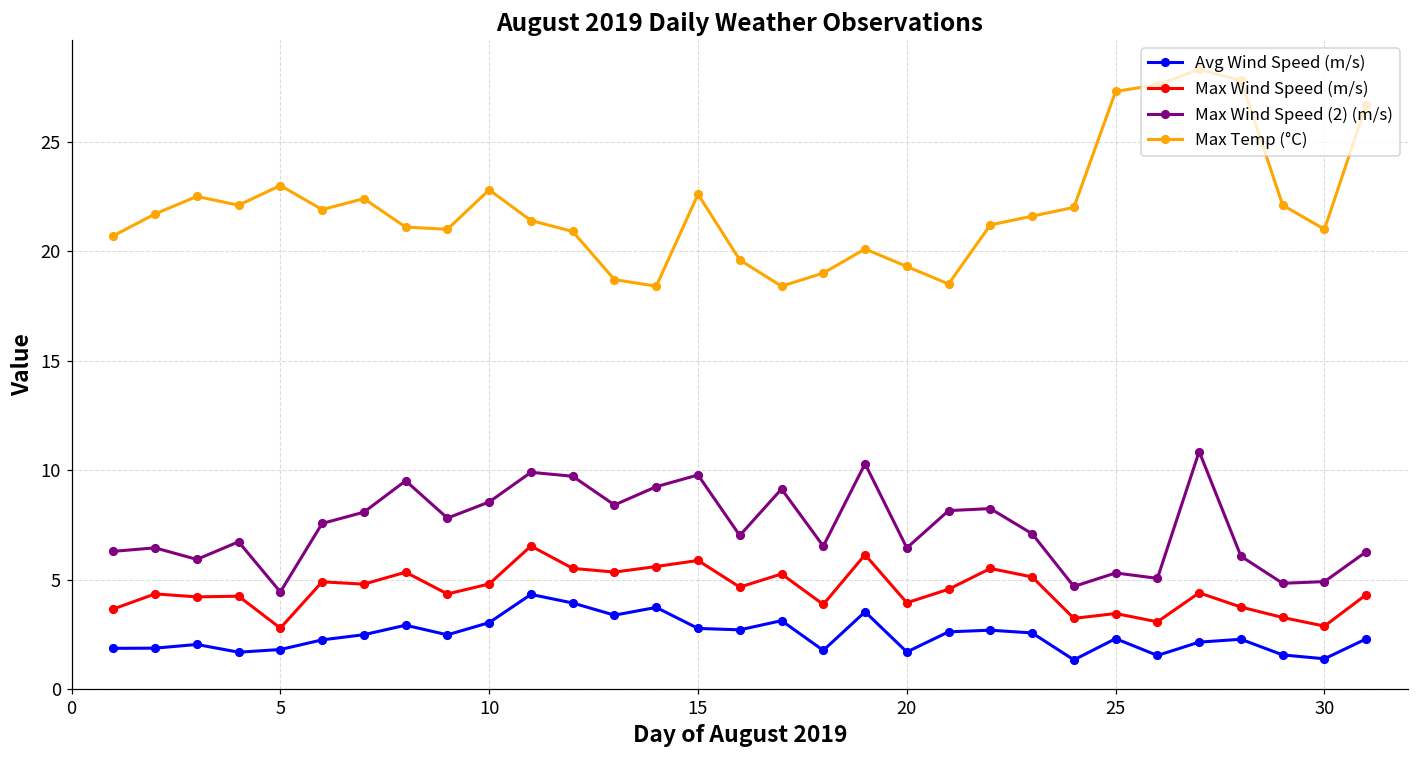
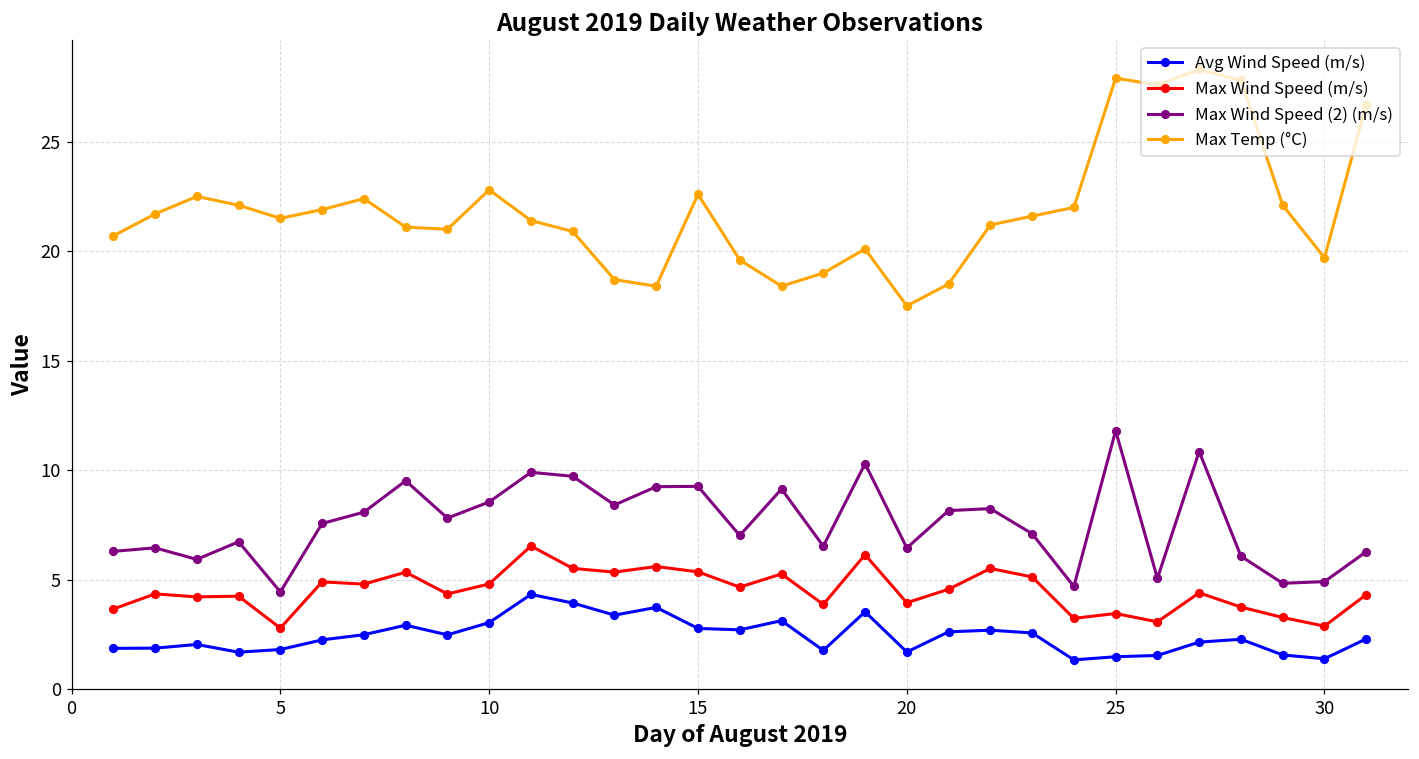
  {
    "Avg Wind Speed (m/s)": {
      "5": 1.8,
      "10": 3.0,
      "15": 2.8,
      "20": 1.7,
-     "25": 2.3,
+     "25": 1.5,
      "30": 1.4
    },
    "Max Wind Speed (m/s)": {
      "5": 2.8,
      "10": 4.8,
-     "15": 5.9,
+     "15": 5.4,
      "20": 3.9,
      "25": 3.4,
      "30": 2.9
    },
    "Max Wind Speed (2) (m/s)": {
      "5": 4.4,
      "10": 8.5,
-     "15": 9.8,
+     "15": 9.3,
      "20": 6.4,
-     "25": 5.3,
+     "25": 11.8,
      "30": 4.9
    },
    "Max Temp (°C)": {
-     "5": 23.0,
+     "5": 21.5,
      "10": 22.8,
      "15": 22.6,
-     "20": 19.3,
-     "25": 27.3,
-     "30": 21.0
+     "20": 17.5,
+     "25": 27.9,
+     "30": 19.7
    }
  }
